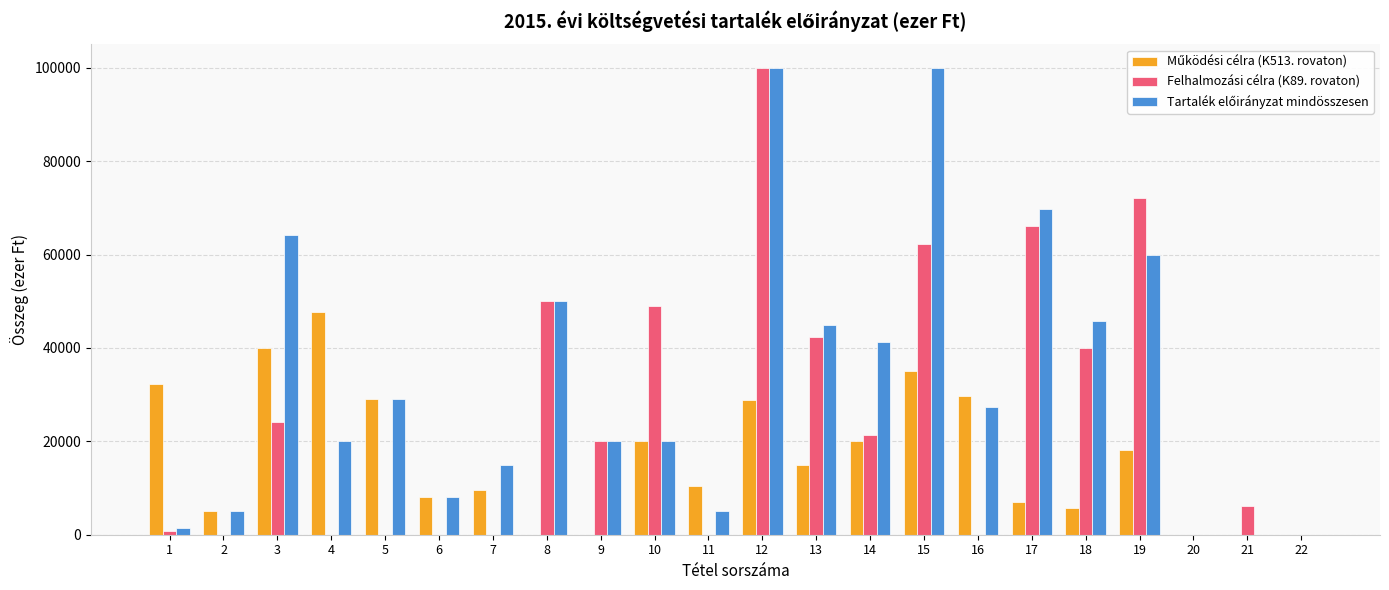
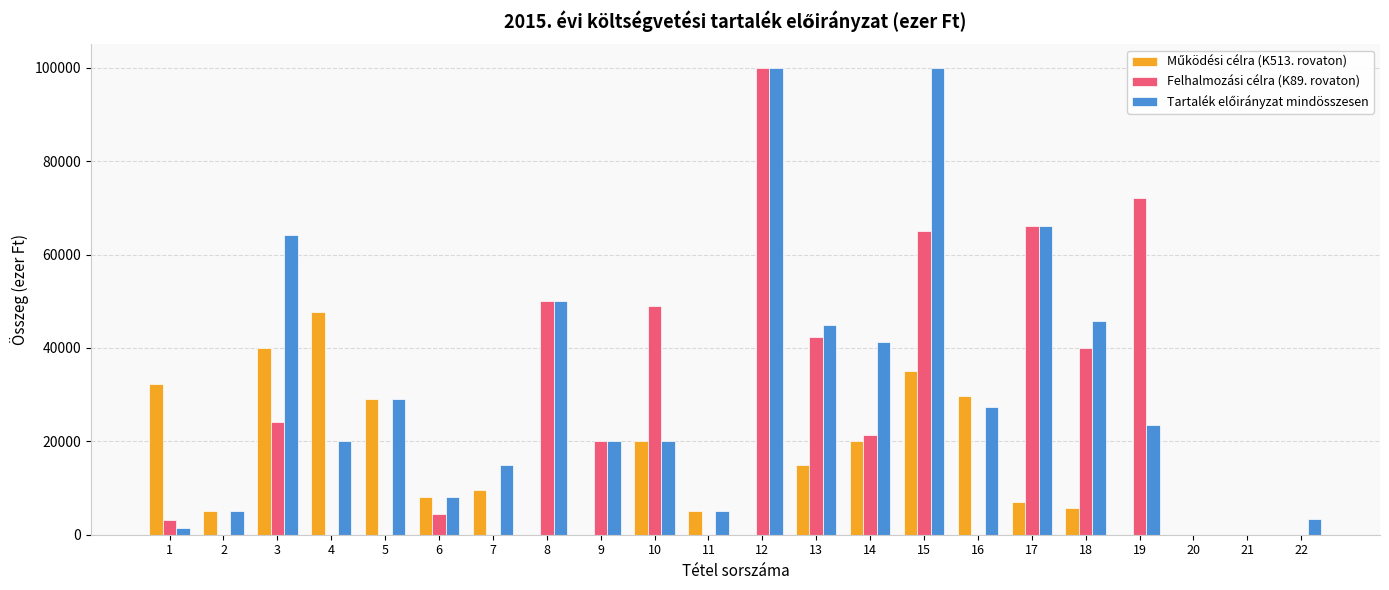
  {
    "Működési célra (K513. rovaton)": {
      "1": 32000,
      "2": 5000,
      "3": 40000,
      "4": 48000,
      "5": 29000,
      "6": 8000,
      "7": 10000,
      "8": 0,
      "9": 0,
      "10": 20000,
-     "11": 10000,
-     "12": 29000,
+     "11": 5000,
+     "12": 0,
      "13": 15000,
      "14": 20000,
      "15": 35000,
      "16": 30000,
      "17": 7000,
      "18": 6000,
-     "19": 18000,
+     "19": 0,
      "20": 0,
      "21": 0,
      "22": 0
    },
    "Felhalmozási célra (K89. rovaton)": {
-     "1": 1000,
+     "1": 3000,
      "2": 0,
      "3": 24000,
      "4": 0,
      "5": 0,
-     "6": 0,
+     "6": 4000,
      "7": 0,
      "8": 50000,
      "9": 20000,
      "10": 49000,
      "11": 0,
      "12": 100000,
      "13": 42000,
      "14": 21000,
-     "15": 62000,
+     "15": 65000,
      "16": 0,
      "17": 66000,
      "18": 40000,
      "19": 72000,
      "20": 0,
-     "21": 6000,
+     "21": 0,
      "22": 0
    },
    "Tartalék előirányzat mindösszesen": {
      "1": 1000,
      "2": 5000,
      "3": 64000,
      "4": 20000,
      "5": 29000,
      "6": 8000,
      "7": 15000,
      "8": 50000,
      "9": 20000,
      "10": 20000,
      "11": 5000,
      "12": 100000,
      "13": 45000,
      "14": 41000,
      "15": 100000,
      "16": 27000,
-     "17": 70000,
+     "17": 66000,
      "18": 46000,
-     "19": 60000,
+     "19": 24000,
      "20": 0,
      "21": 0,
-     "22": 0
+     "22": 3000
    }
  }
